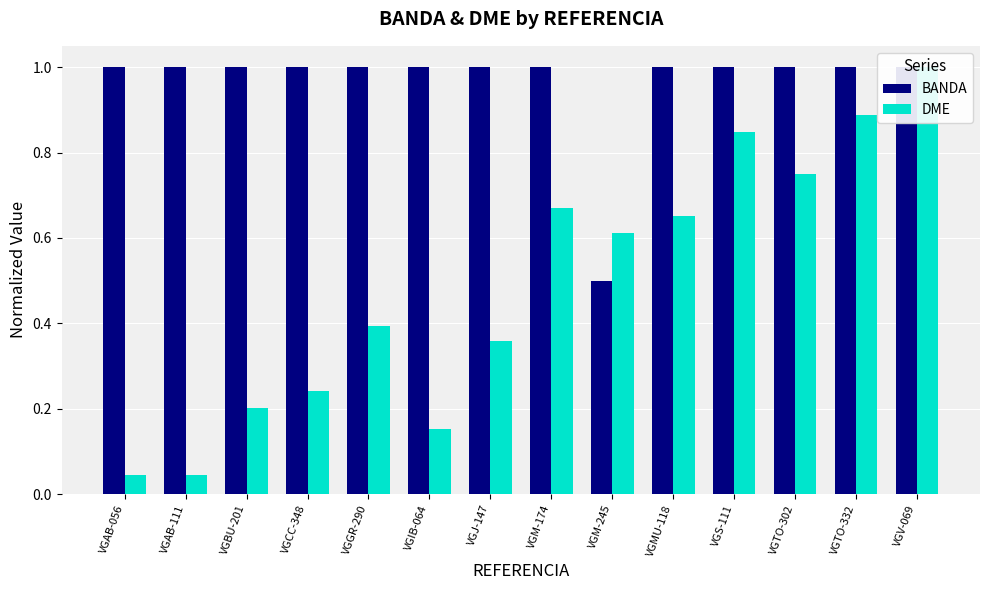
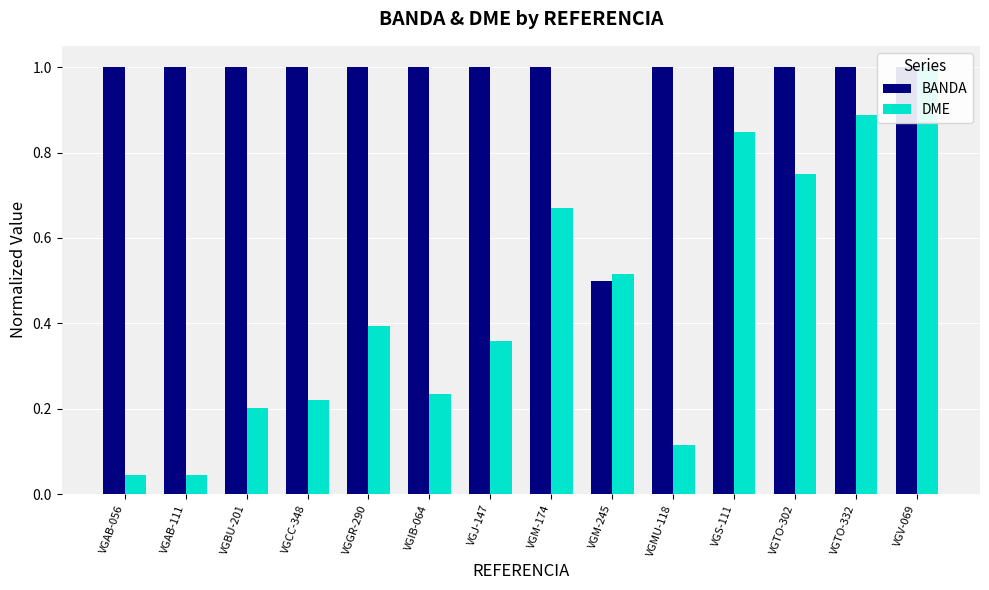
  {
    "BANDA": {
      "VGAB-056": 1.00,
      "VGAB-111": 1.00,
      "VGBU-201": 1.00,
      "VGCC-348": 1.00,
      "VGGR-290": 1.00,
      "VGIB-064": 1.00,
      "VGJ-147": 1.00,
      "VGM-174": 1.00,
      "VGM-245": 0.50,
      "VGMU-118": 1.00,
      "VGS-111": 1.00,
      "VGTO-302": 1.00,
      "VGTO-332": 1.00
    },
    "DME": {
      "VGAB-056": 0.04,
      "VGAB-111": 0.04,
      "VGBU-201": 0.20,
-     "VGCC-348": 0.24,
+     "VGCC-348": 0.22,
      "VGGR-290": 0.39,
-     "VGIB-064": 0.15,
+     "VGIB-064": 0.23,
      "VGJ-147": 0.36,
      "VGM-174": 0.67,
-     "VGM-245": 0.61,
-     "VGMU-118": 0.65,
+     "VGM-245": 0.52,
+     "VGMU-118": 0.11,
      "VGS-111": 0.85,
      "VGTO-302": 0.75,
      "VGTO-332": 0.89
    }
  }
